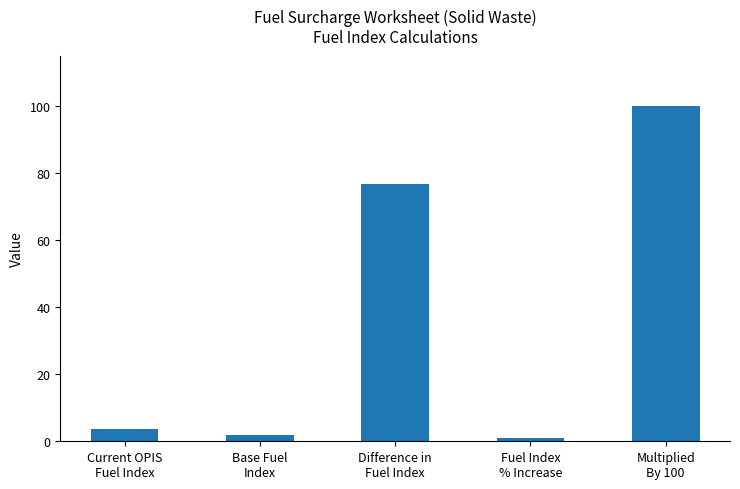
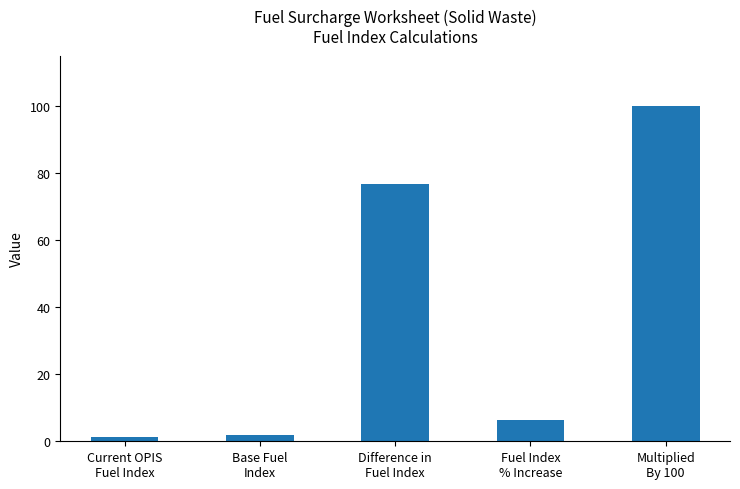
  {
-   "Current OPIS Fuel Index": 4,
+   "Current OPIS Fuel Index": 1,
    "Base Fuel Index": 2,
    "Difference in Fuel Index": 77,
-   "Fuel Index % Increase": 1,
+   "Fuel Index % Increase": 6,
    "Multiplied By 100": 100
  }
